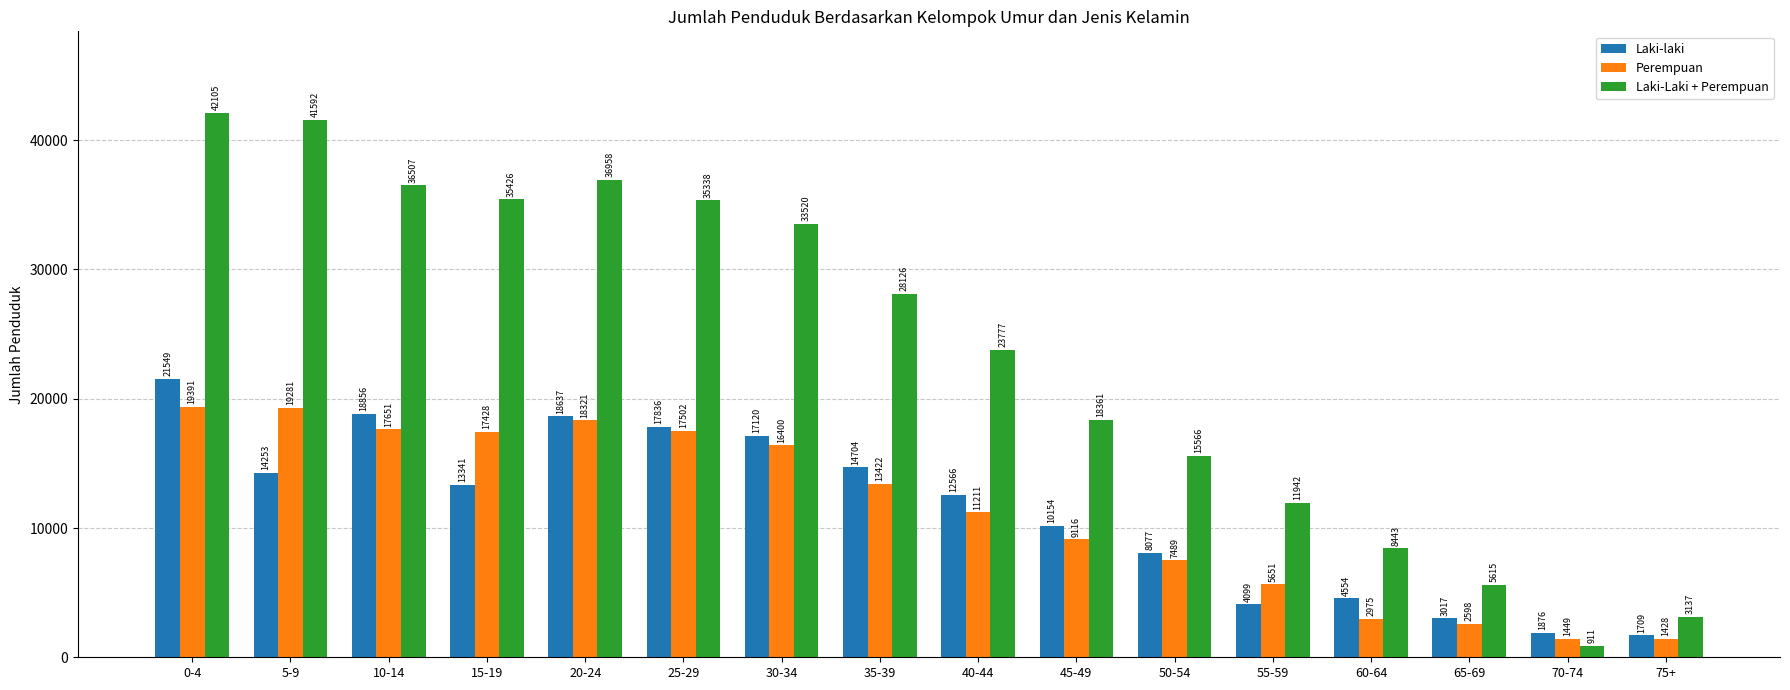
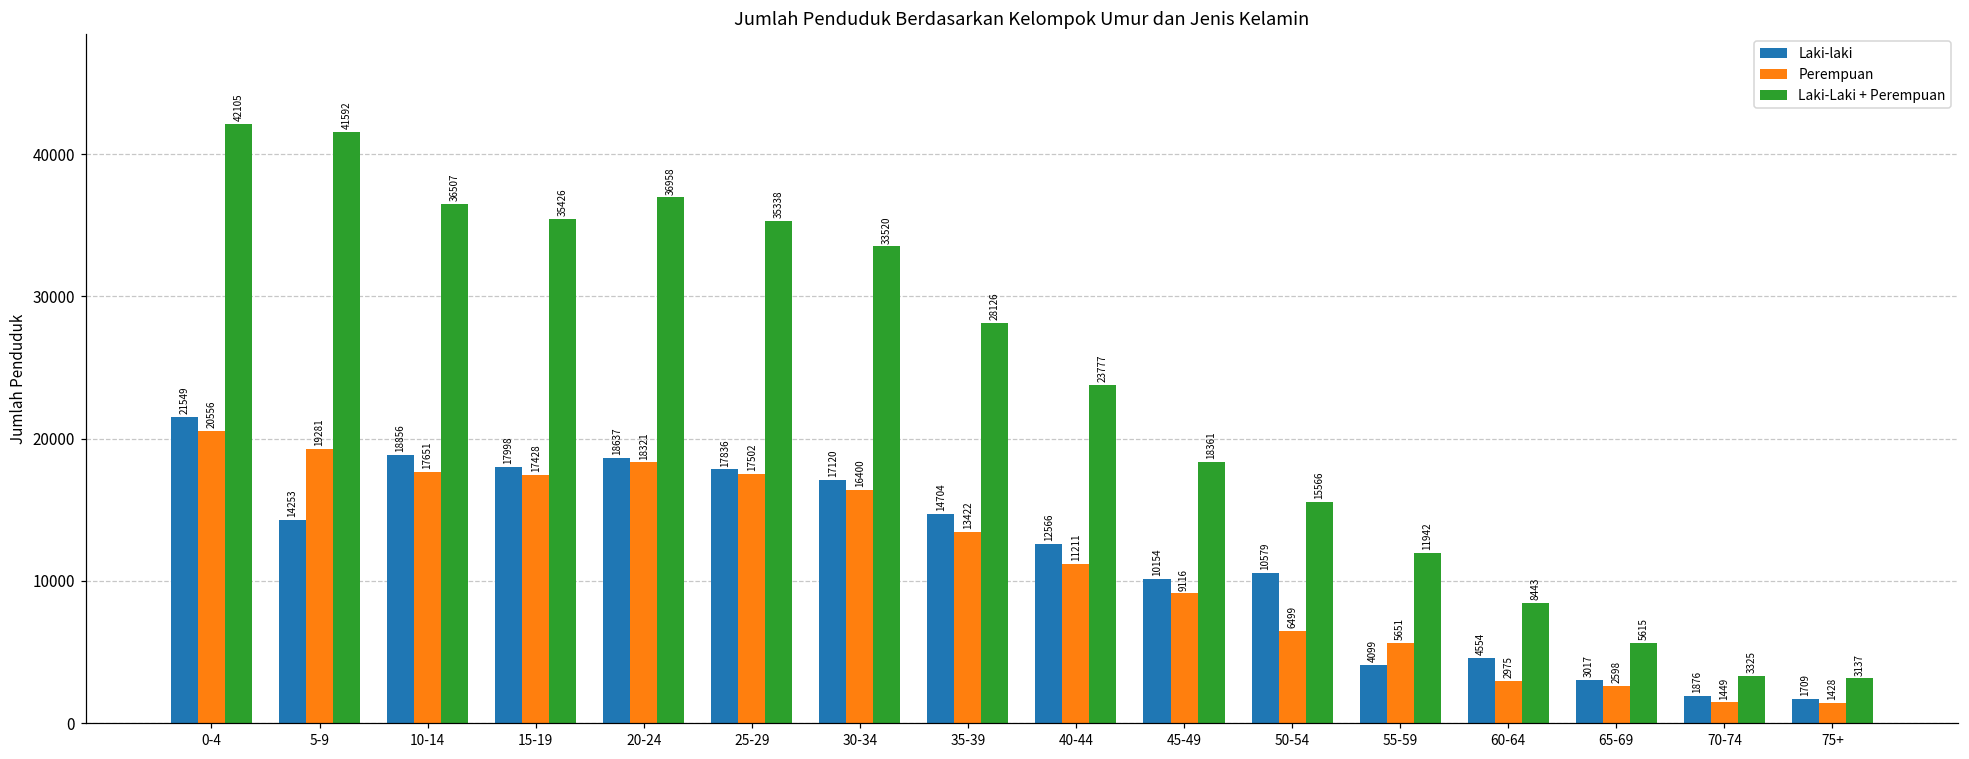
  {
    "Laki-laki": {
      "0-4": 21549,
      "5-9": 14253,
      "10-14": 18856,
-     "15-19": 13341,
+     "15-19": 17998,
      "20-24": 18637,
      "25-29": 17836,
      "30-34": 17120,
      "35-39": 14704,
      "40-44": 12566,
      "45-49": 10154,
-     "50-54": 8077,
+     "50-54": 10579,
      "55-59": 4099,
      "60-64": 4554,
      "65-69": 3017,
      "70-74": 1876,
      "75+": 1709
    },
    "Perempuan": {
-     "0-4": 19391,
+     "0-4": 20556,
      "5-9": 19281,
      "10-14": 17651,
      "15-19": 17428,
      "20-24": 18321,
      "25-29": 17502,
      "30-34": 16400,
      "35-39": 13422,
      "40-44": 11211,
      "45-49": 9116,
-     "50-54": 7489,
+     "50-54": 6499,
      "55-59": 5651,
      "60-64": 2975,
      "65-69": 2598,
      "70-74": 1449,
      "75+": 1428
    },
    "Laki-Laki + Perempuan": {
      "0-4": 42105,
      "5-9": 41592,
      "10-14": 36507,
      "15-19": 35426,
      "20-24": 36958,
      "25-29": 35338,
      "30-34": 33520,
      "35-39": 28126,
      "40-44": 23777,
      "45-49": 18361,
      "50-54": 15566,
      "55-59": 11942,
      "60-64": 8443,
      "65-69": 5615,
-     "70-74": 911,
+     "70-74": 3325,
      "75+": 3137
    }
  }
